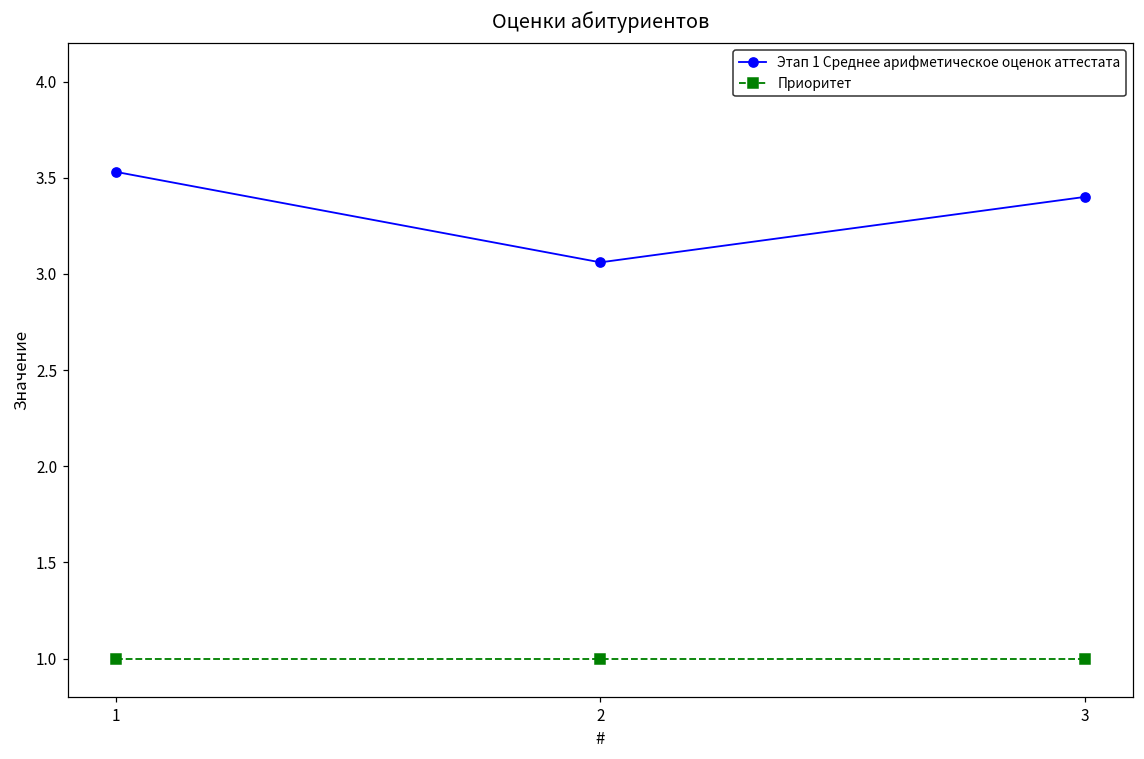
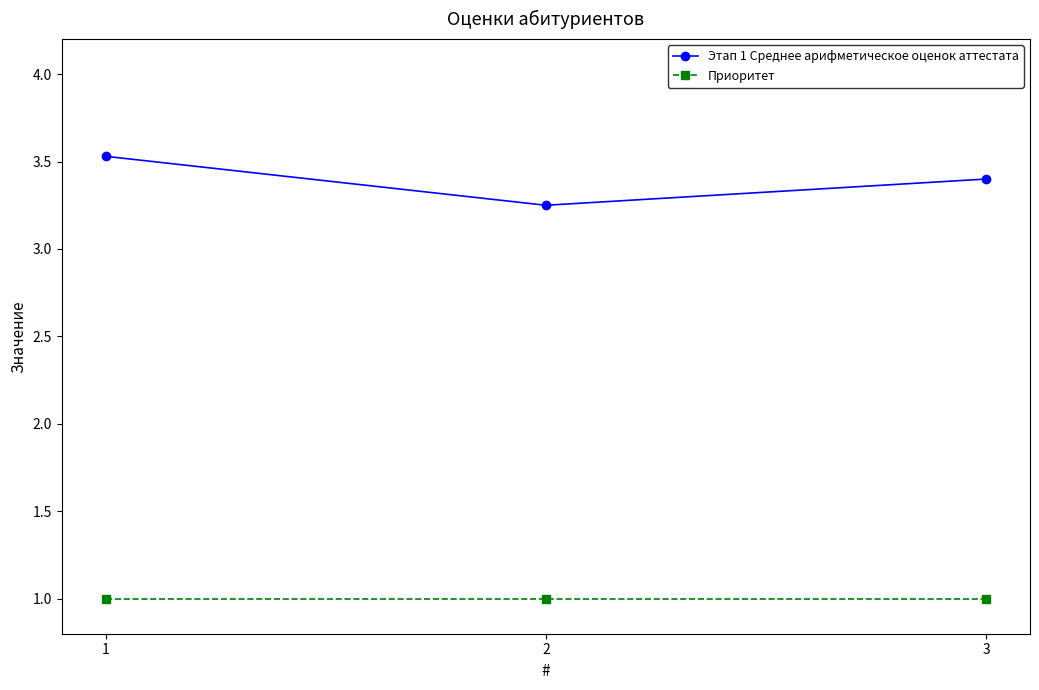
  {
    "Этап 1 Среднее арифметическое оценок аттестата": {
      "1": 3.53,
-     "2": 3.06,
+     "2": 3.25,
      "3": 3.40
    },
    "Приоритет": {
      "1": 1.00,
      "2": 1.00,
      "3": 1.00
    }
  }
